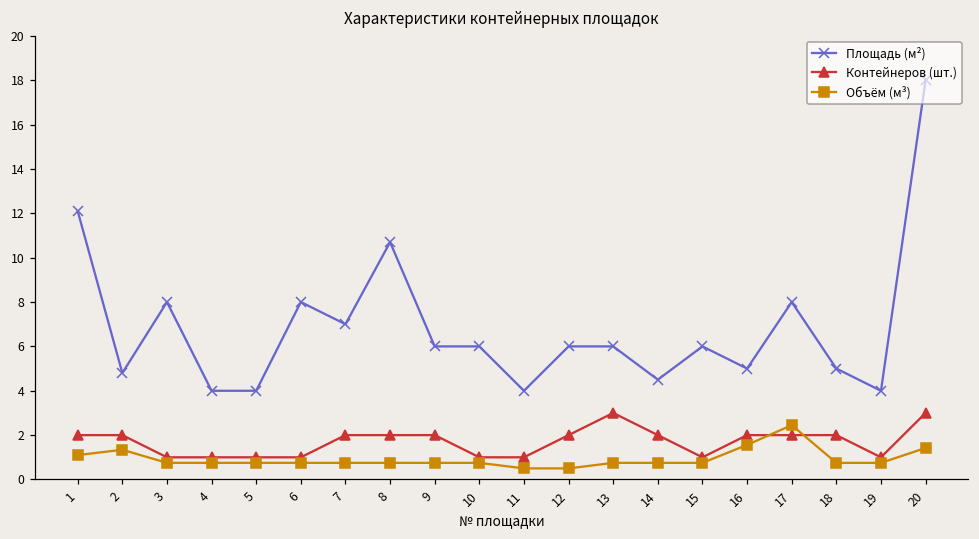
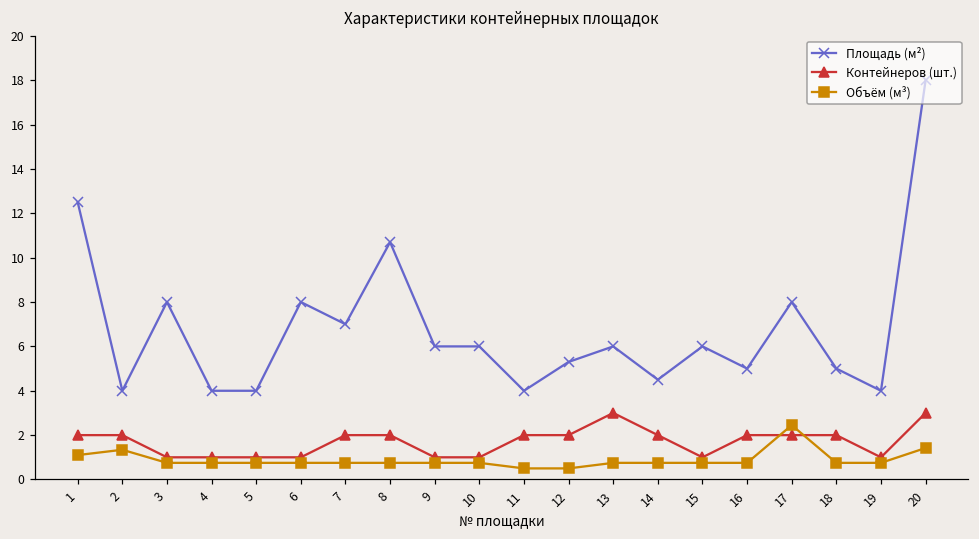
  {
    "Площадь (м²)": {
-     "1": 12.1,
-     "2": 4.8,
+     "1": 12.5,
+     "2": 4.0,
      "3": 8.0,
      "4": 4.0,
      "5": 4.0,
      "6": 8.0,
      "7": 7.0,
      "8": 10.7,
      "9": 6.0,
      "10": 6.0,
      "11": 4.0,
-     "12": 6.0,
+     "12": 5.3,
      "13": 6.0,
      "14": 4.5,
      "15": 6.0,
      "16": 5.0,
      "17": 8.0,
      "18": 5.0,
      "19": 4.0
    },
    "Контейнеров (шт.)": {
      "1": 2,
      "2": 2,
      "3": 1,
      "4": 1,
      "5": 1,
      "6": 1,
      "7": 2,
      "8": 2,
-     "9": 2,
+     "9": 1,
      "10": 1,
-     "11": 1,
+     "11": 2,
      "12": 2,
      "13": 3,
      "14": 2,
      "15": 1,
      "16": 2,
      "17": 2,
      "18": 2,
      "19": 1,
      "20": 3
    },
    "Объём (м³)": {
      "1": 1.1,
      "2": 1.3,
      "3": 0.8,
      "4": 0.8,
      "5": 0.8,
      "6": 0.8,
      "7": 0.8,
      "8": 0.8,
      "9": 0.8,
      "10": 0.8,
      "11": 0.5,
      "12": 0.5,
      "13": 0.8,
      "14": 0.8,
      "15": 0.8,
-     "16": 1.6,
+     "16": 0.8,
      "17": 2.5,
      "18": 0.8,
      "19": 0.8,
      "20": 1.4
    }
  }
